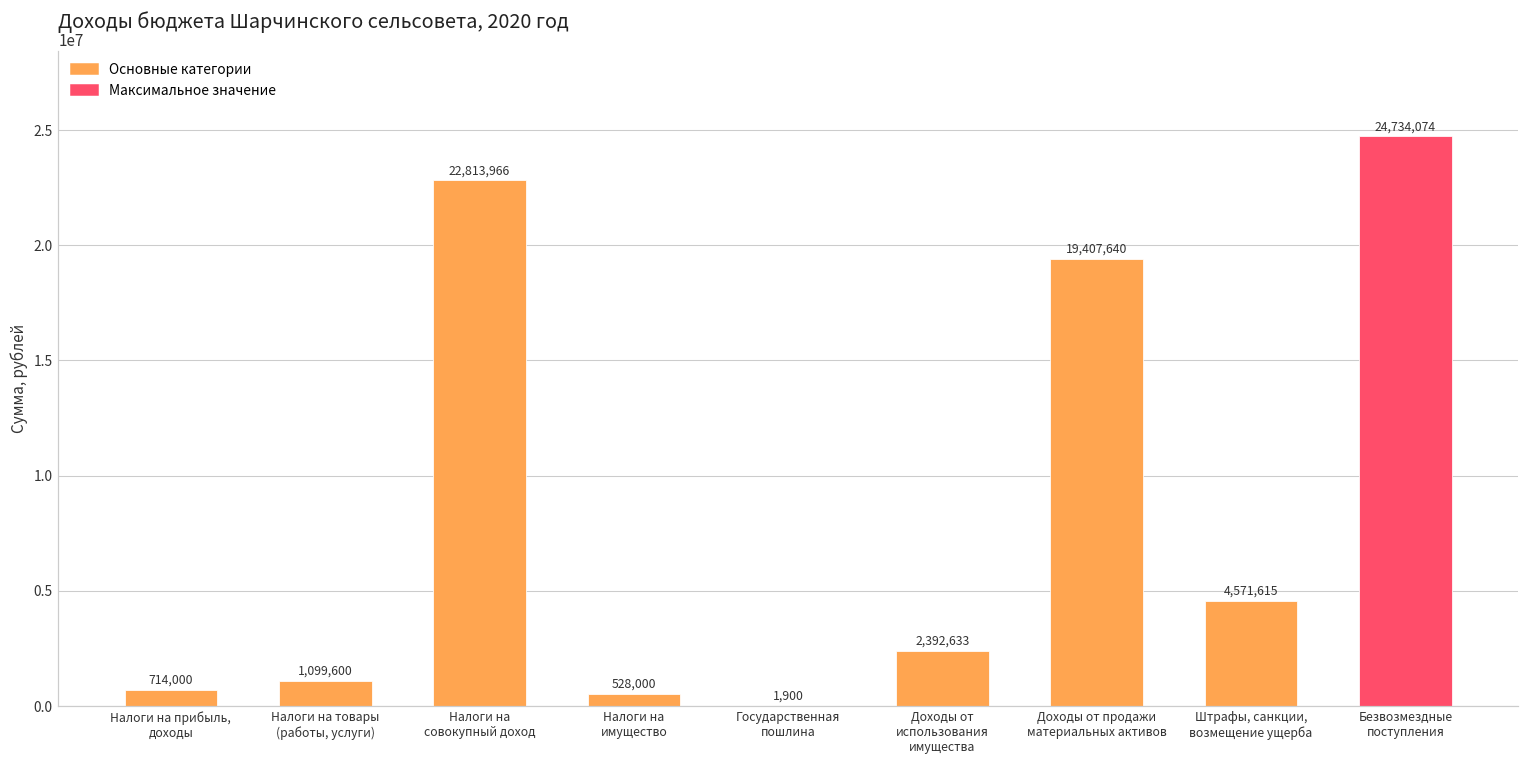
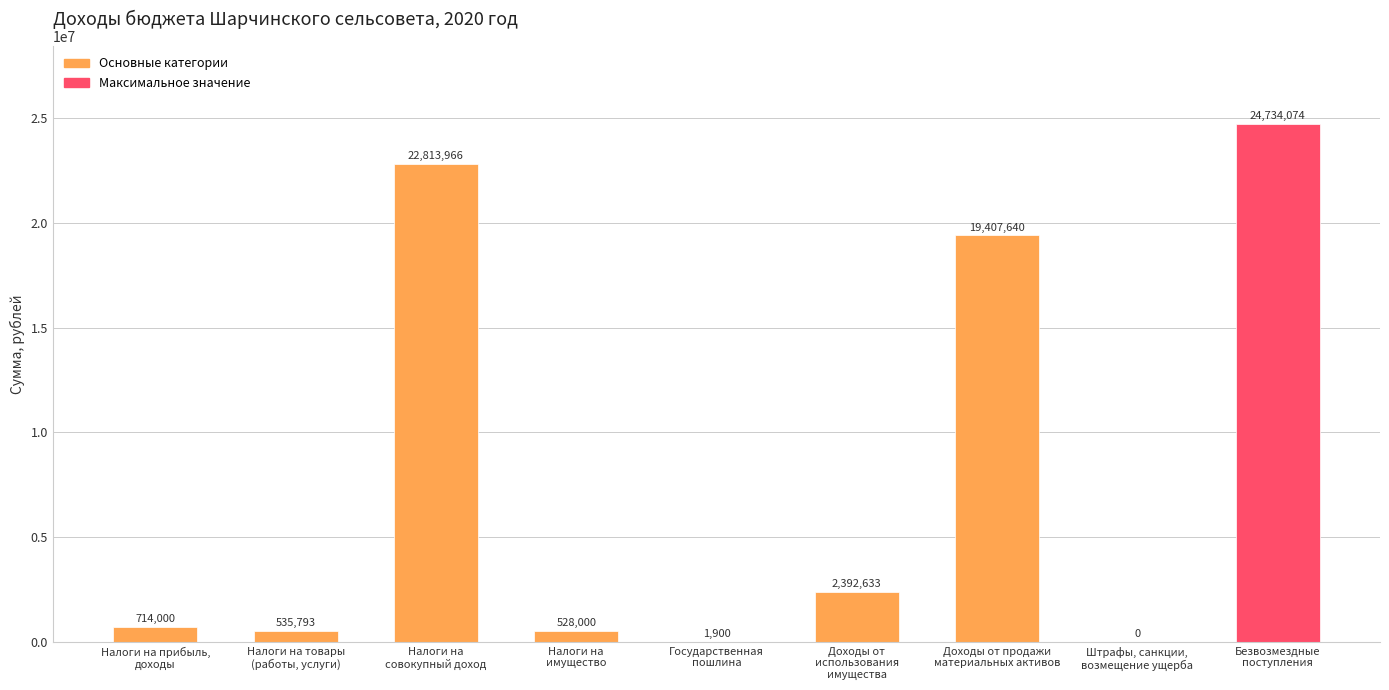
  {
    "Налоги на прибыль, доходы": "714,000",
-   "Налоги на товары (работы, услуги)": "1,099,600",
+   "Налоги на товары (работы, услуги)": "535,793",
    "Налоги на совокупный доход": "22,813,966",
    "Налоги на имущество": "528,000",
    "Государственная пошлина": "1,900",
    "Доходы от использования имущества": "2,392,633",
    "Доходы от продажи материальных активов": "19,407,640",
-   "Штрафы, санкции, возмещение ущерба": "4,571,615",
+   "Штрафы, санкции, возмещение ущерба": "0",
    "Безвозмездные поступления": "24,734,074"
  }
